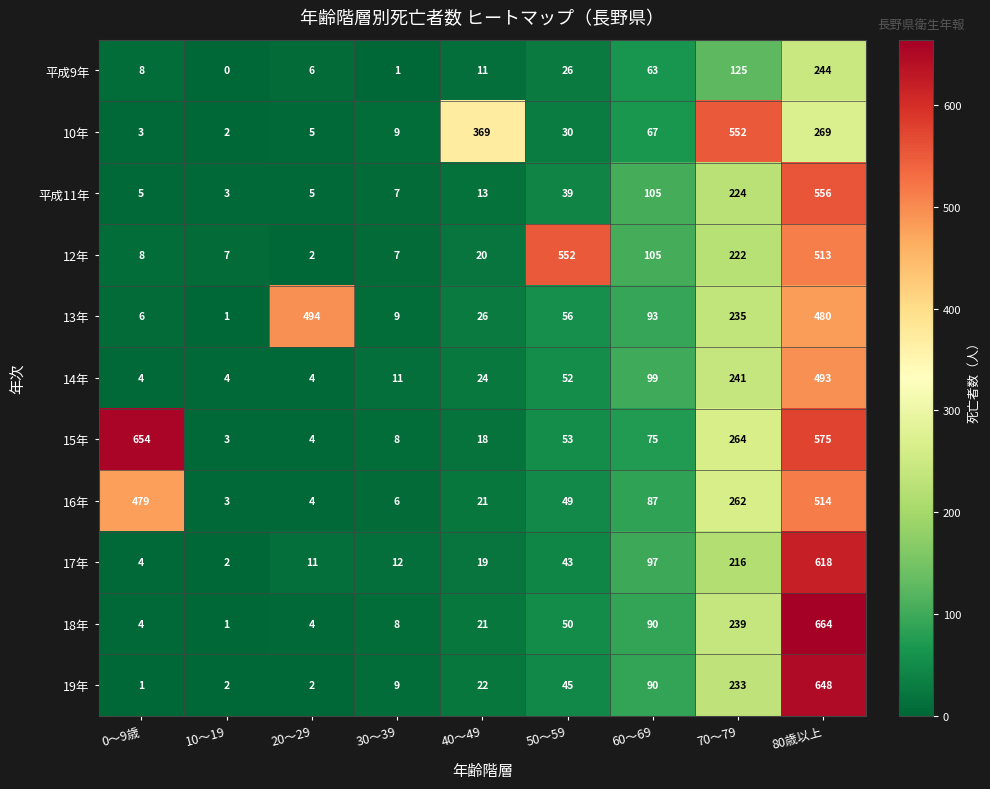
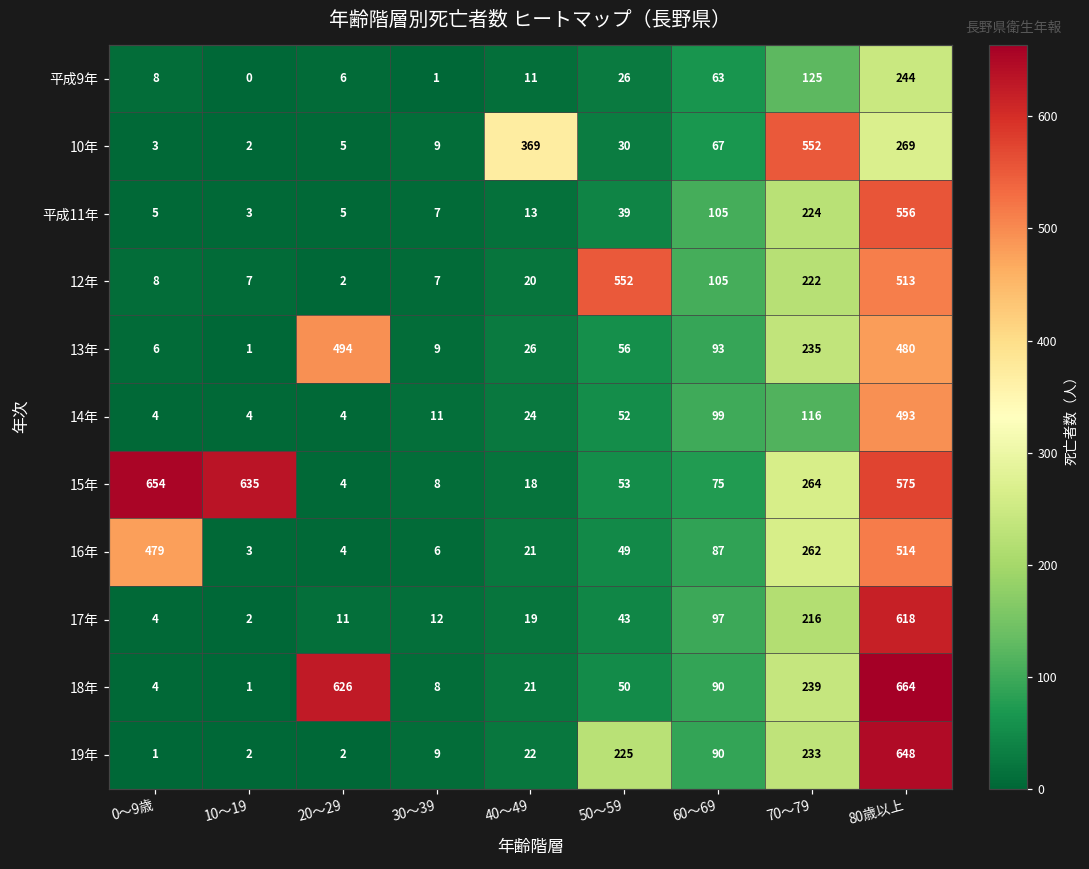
  {
    "平成9年": {
      "0～9歳": 8,
      "10～19": 0,
      "20～29": 6,
      "30～39": 1,
      "40～49": 11,
      "50～59": 26,
      "60～69": 63,
      "70～79": 125,
      "80歳以上": 244
    },
    "10年": {
      "0～9歳": 3,
      "10～19": 2,
      "20～29": 5,
      "30～39": 9,
      "40～49": 369,
      "50～59": 30,
      "60～69": 67,
      "70～79": 552,
      "80歳以上": 269
    },
    "平成11年": {
      "0～9歳": 5,
      "10～19": 3,
      "20～29": 5,
      "30～39": 7,
      "40～49": 13,
      "50～59": 39,
      "60～69": 105,
      "70～79": 224,
      "80歳以上": 556
    },
    "12年": {
      "0～9歳": 8,
      "10～19": 7,
      "20～29": 2,
      "30～39": 7,
      "40～49": 20,
      "50～59": 552,
      "60～69": 105,
      "70～79": 222,
      "80歳以上": 513
    },
    "13年": {
      "0～9歳": 6,
      "10～19": 1,
      "20～29": 494,
      "30～39": 9,
      "40～49": 26,
      "50～59": 56,
      "60～69": 93,
      "70～79": 235,
      "80歳以上": 480
    },
    "14年": {
      "0～9歳": 4,
      "10～19": 4,
      "20～29": 4,
      "30～39": 11,
      "40～49": 24,
      "50～59": 52,
      "60～69": 99,
-     "70～79": 241,
+     "70～79": 116,
      "80歳以上": 493
    },
    "15年": {
      "0～9歳": 654,
-     "10～19": 3,
+     "10～19": 635,
      "20～29": 4,
      "30～39": 8,
      "40～49": 18,
      "50～59": 53,
      "60～69": 75,
      "70～79": 264,
      "80歳以上": 575
    },
    "16年": {
      "0～9歳": 479,
      "10～19": 3,
      "20～29": 4,
      "30～39": 6,
      "40～49": 21,
      "50～59": 49,
      "60～69": 87,
      "70～79": 262,
      "80歳以上": 514
    },
    "17年": {
      "0～9歳": 4,
      "10～19": 2,
      "20～29": 11,
      "30～39": 12,
      "40～49": 19,
      "50～59": 43,
      "60～69": 97,
      "70～79": 216,
      "80歳以上": 618
    },
    "18年": {
      "0～9歳": 4,
      "10～19": 1,
-     "20～29": 4,
+     "20～29": 626,
      "30～39": 8,
      "40～49": 21,
      "50～59": 50,
      "60～69": 90,
      "70～79": 239,
      "80歳以上": 664
    },
    "19年": {
      "0～9歳": 1,
      "10～19": 2,
      "20～29": 2,
      "30～39": 9,
      "40～49": 22,
-     "50～59": 45,
+     "50～59": 225,
      "60～69": 90,
      "70～79": 233,
      "80歳以上": 648
    }
  }
